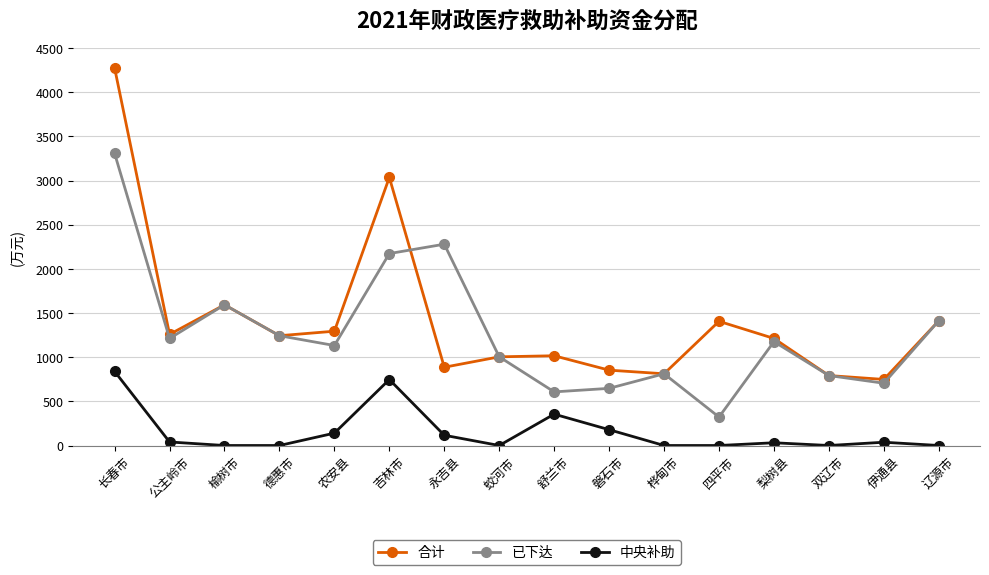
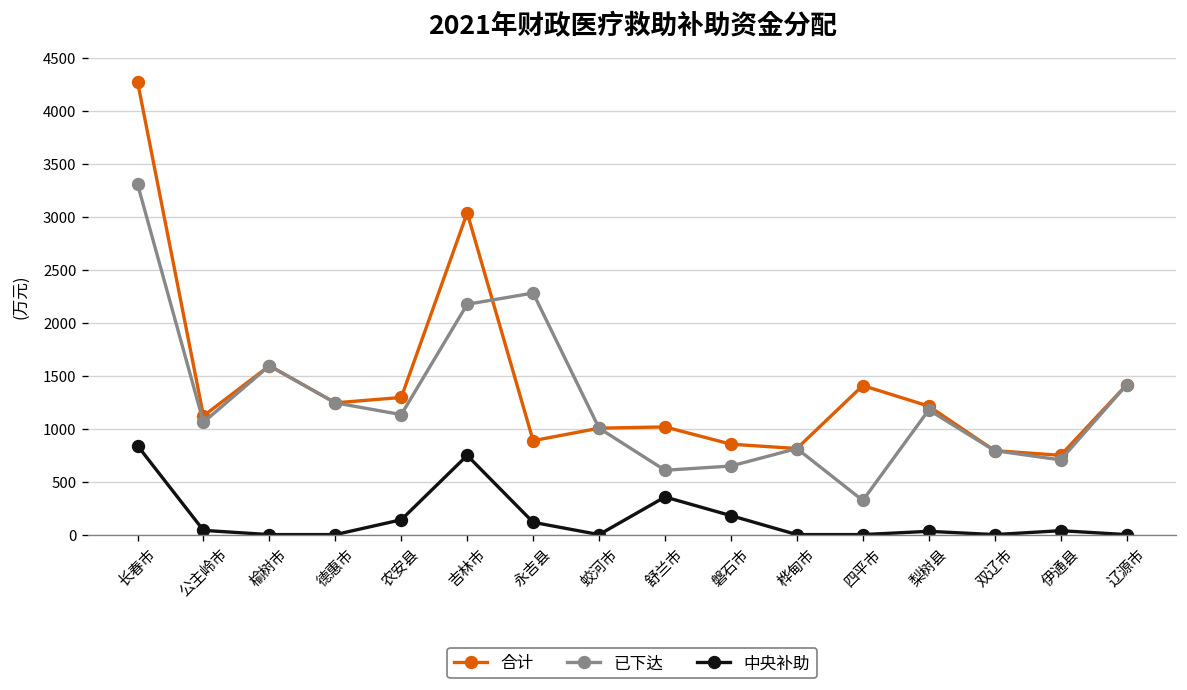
  {
    "合计": {
      "长春市": 4300,
-     "公主岭市": 1300,
+     "公主岭市": 1100,
      "农安县": 1300,
      "吉林市": 3000,
      "永吉县": 900,
      "舒兰市": 1000,
      "磐石市": 900,
      "四平市": 1400,
      "梨树县": 1200,
      "伊通县": 700
    },
    "已下达": {
      "长春市": 3300,
-     "公主岭市": 1200,
+     "公主岭市": 1100,
      "农安县": 1100,
      "吉林市": 2200,
      "永吉县": 2300,
      "舒兰市": 600,
      "磐石市": 600,
      "四平市": 300,
      "梨树县": 1200,
      "伊通县": 700
    },
    "中央补助": {
      "长春市": 800,
      "公主岭市": 0,
      "榆树市": 0,
      "德惠市": 0,
      "农安县": 100,
      "吉林市": 700,
      "永吉县": 100,
      "蛟河市": 0,
      "舒兰市": 400,
      "磐石市": 200,
      "桦甸市": 0,
      "四平市": 0,
      "梨树县": 0,
      "双辽市": 0,
      "伊通县": 0,
      "辽源市": 0
    }
  }
